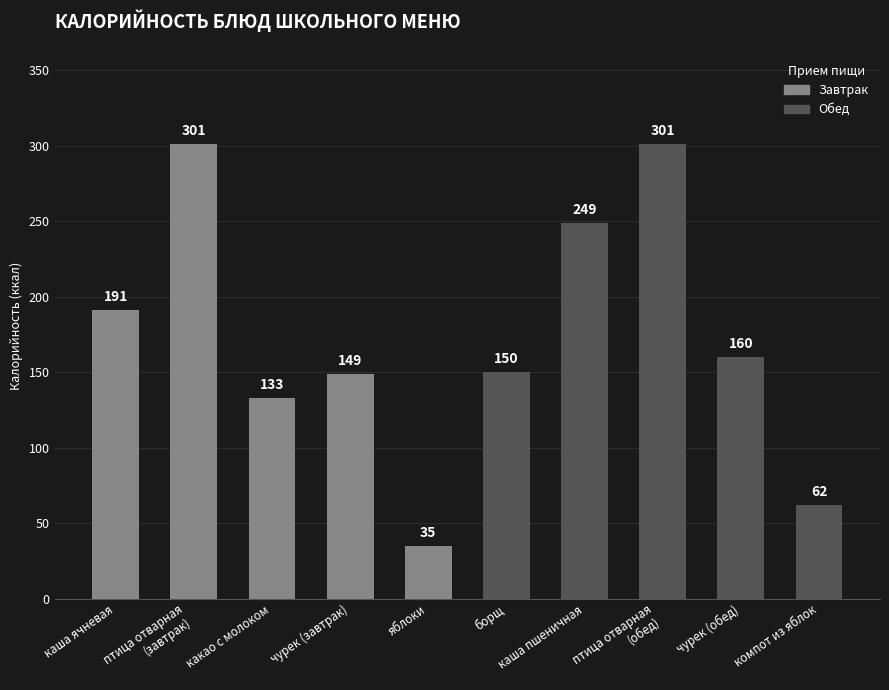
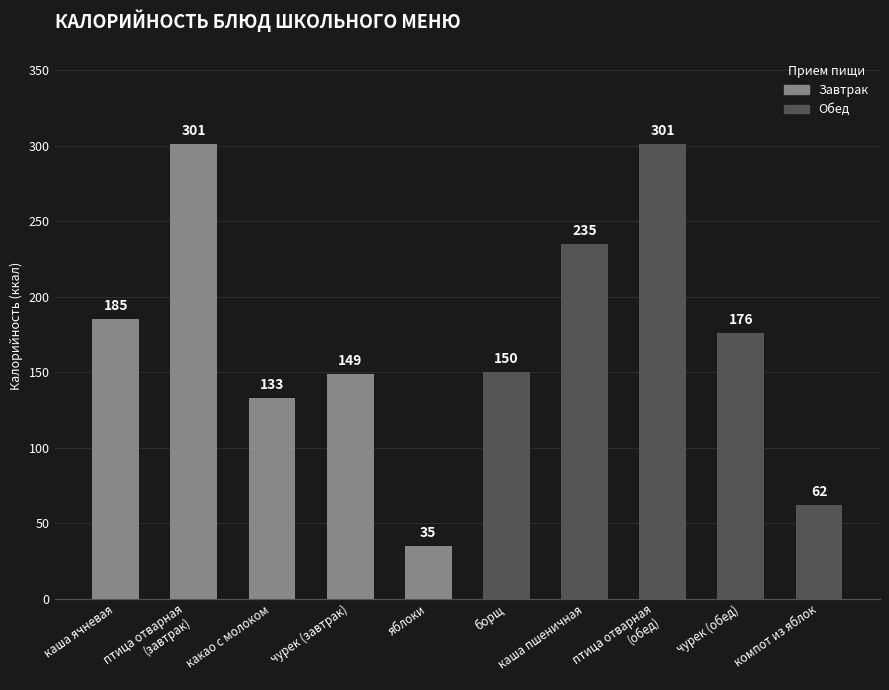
  {
-   "каша ячневая": 191,
+   "каша ячневая": 185,
    "птица отварная (завтрак)": 301,
    "какао с молоком": 133,
    "чурек (завтрак)": 149,
    "яблоки": 35,
    "борщ": 150,
-   "каша пшеничная": 249,
+   "каша пшеничная": 235,
    "птица отварная (обед)": 301,
-   "чурек (обед)": 160,
+   "чурек (обед)": 176,
    "компот из яблок": 62
  }
